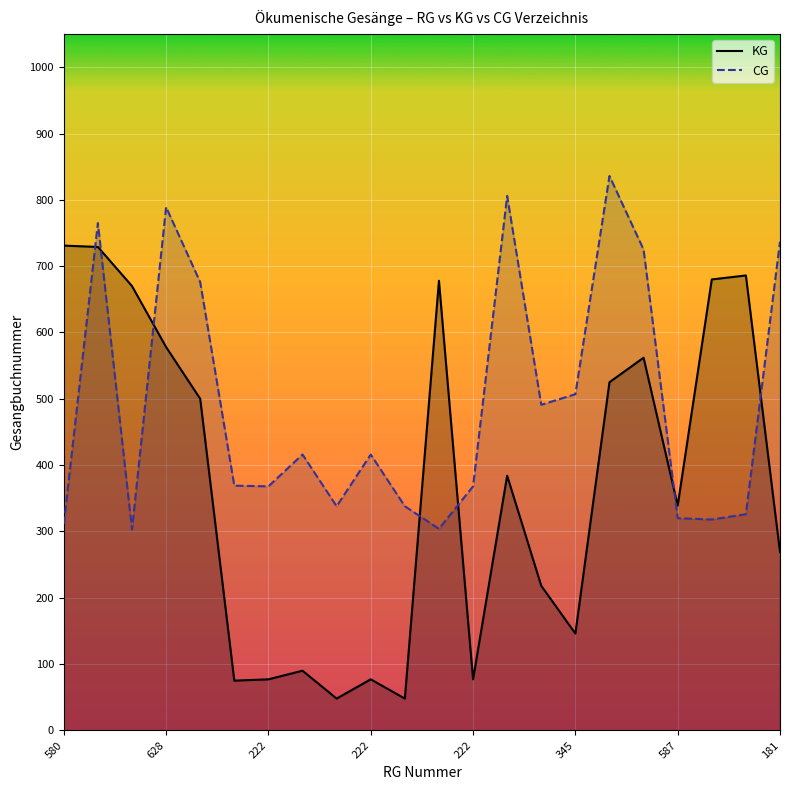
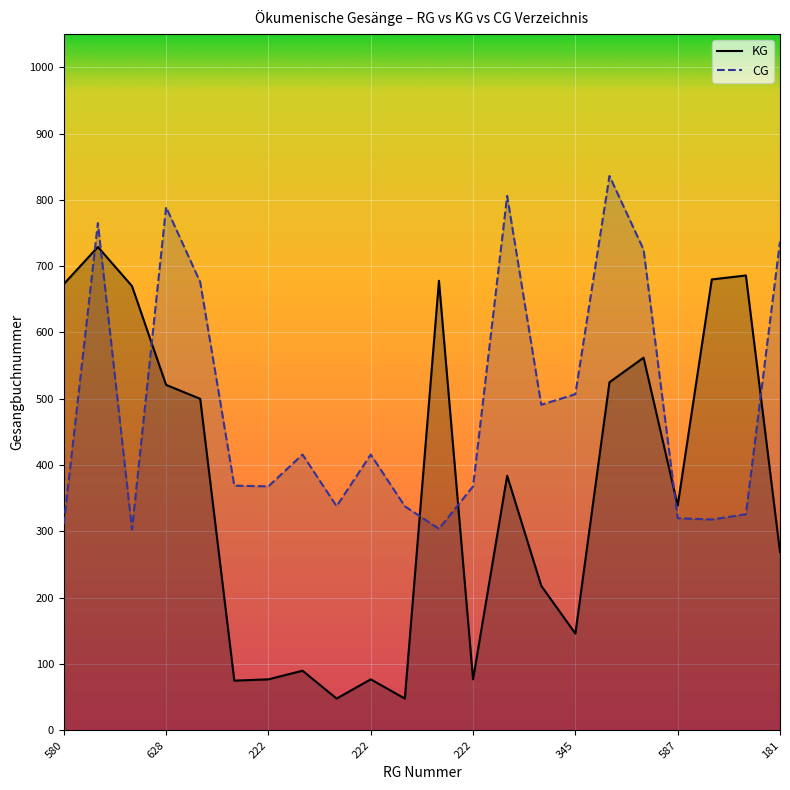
  {
    "KG": {
-     "580": 730,
-     "628": 580,
+     "580": 670,
+     "628": 520,
      "345": 150,
      "587": 340,
      "181": 270
    },
    "CG": {
      "580": 310,
      "628": 790,
      "345": 510,
      "587": 320,
      "181": 740
    }
  }
